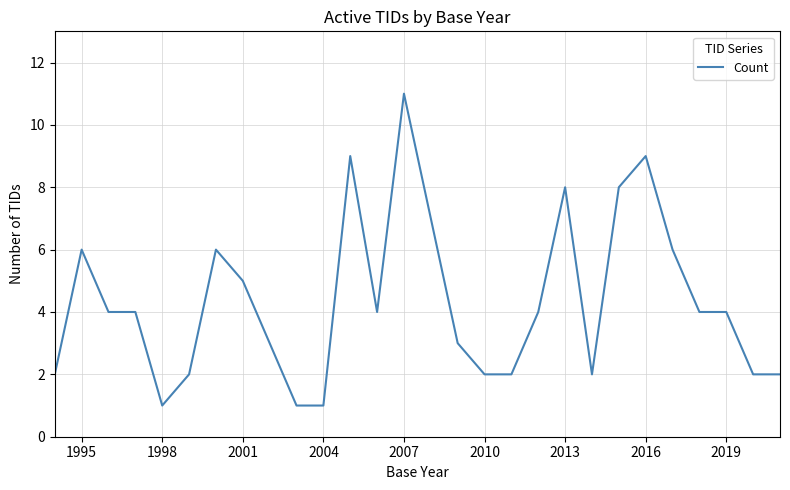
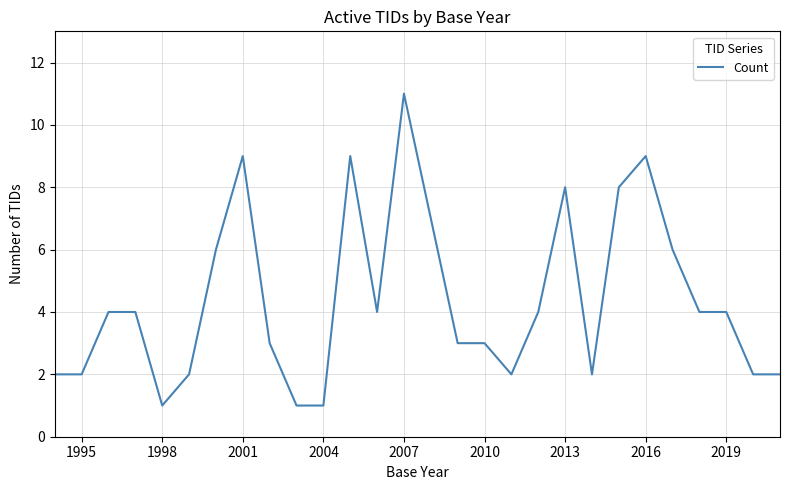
  {
-   "1995": 6,
+   "1995": 2,
    "1998": 1,
-   "2001": 5,
+   "2001": 9,
    "2004": 1,
    "2007": 11,
-   "2010": 2,
+   "2010": 3,
    "2013": 8,
    "2016": 9,
    "2019": 4
  }
